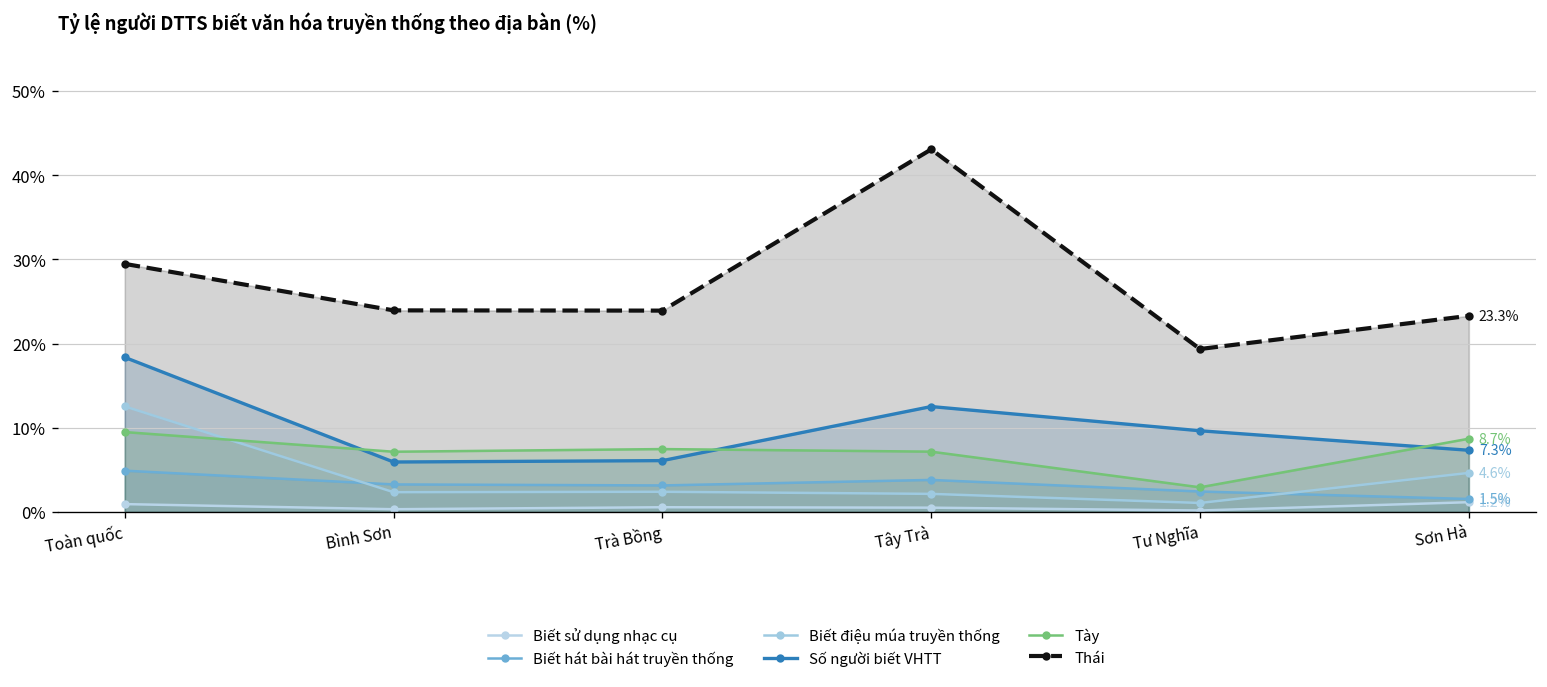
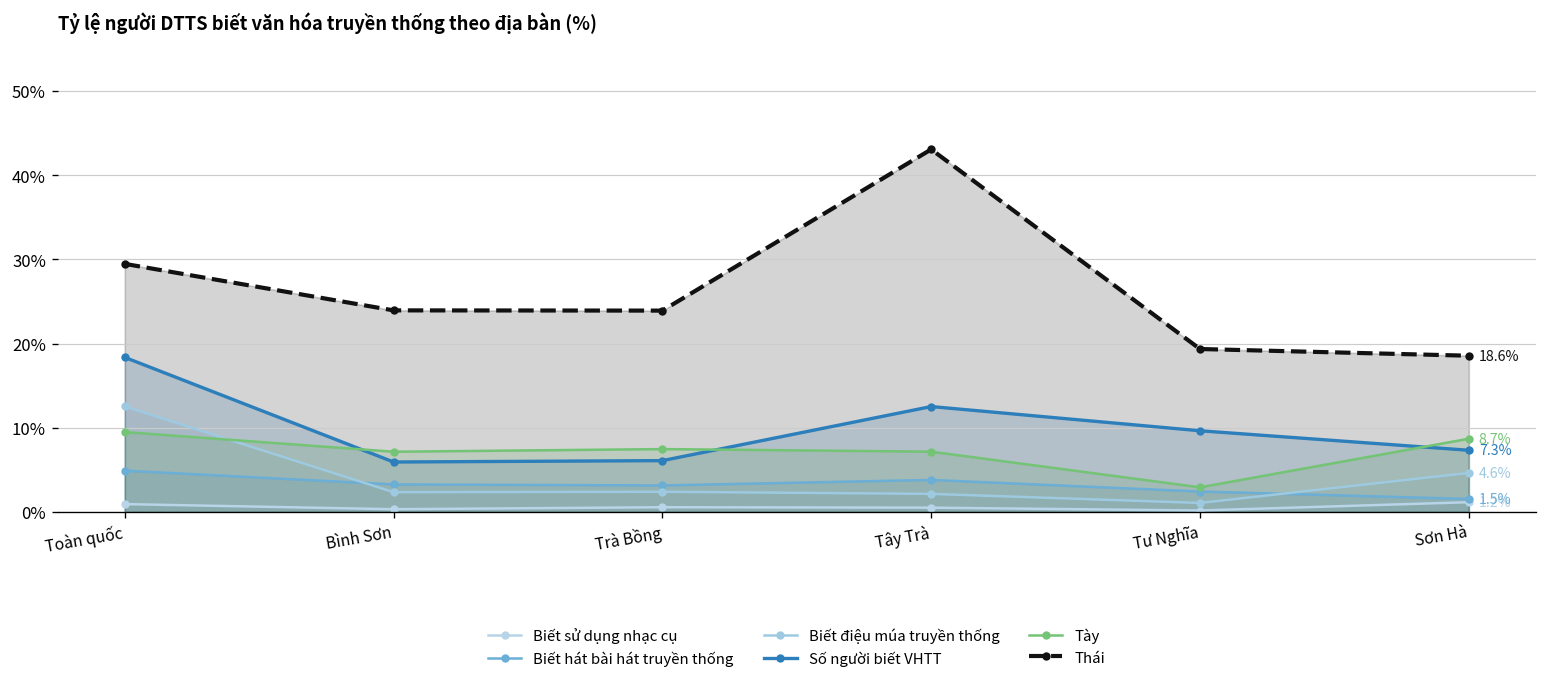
  {
    "Số người biết VHTT": {
      "Toàn quốc": "18%",
      "Bình Sơn": "6%",
      "Trà Bồng": "6%",
      "Tây Trà": "13%",
      "Tư Nghĩa": "10%"
    },
    "Tày": {
      "Toàn quốc": "9%",
      "Bình Sơn": "7%",
      "Trà Bồng": "7%",
      "Tây Trà": "7%",
      "Tư Nghĩa": "3%"
    },
    "Thái": {
-     "Sơn Hà": "23.3%"
+     "Sơn Hà": "18.6%"
    }
  }
